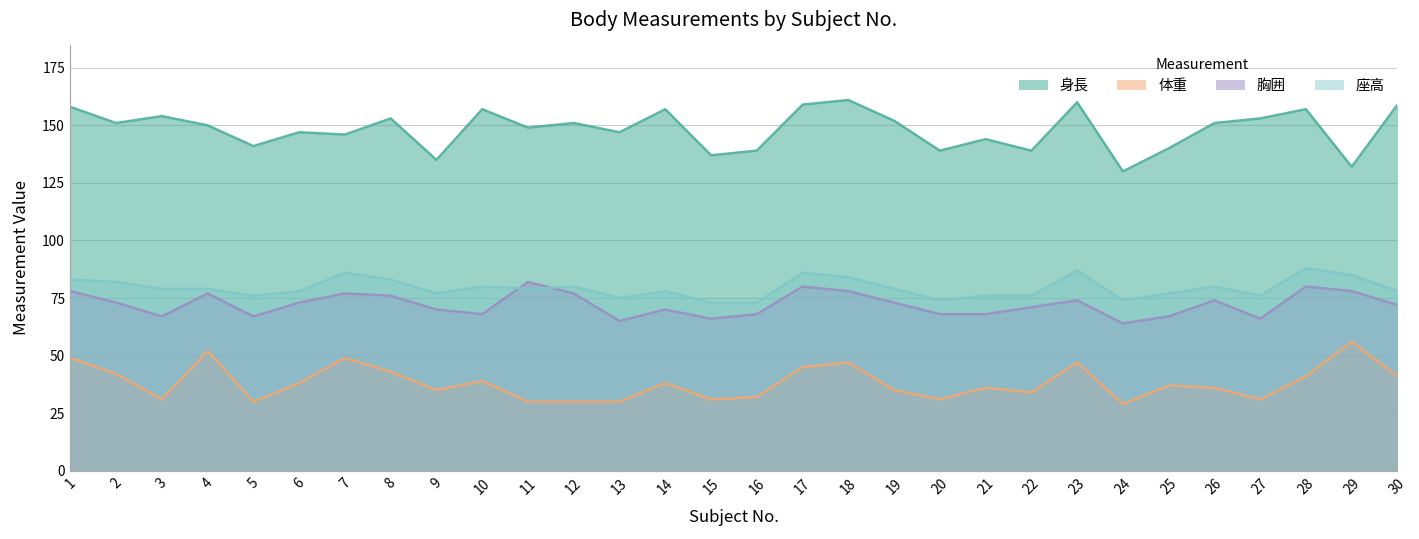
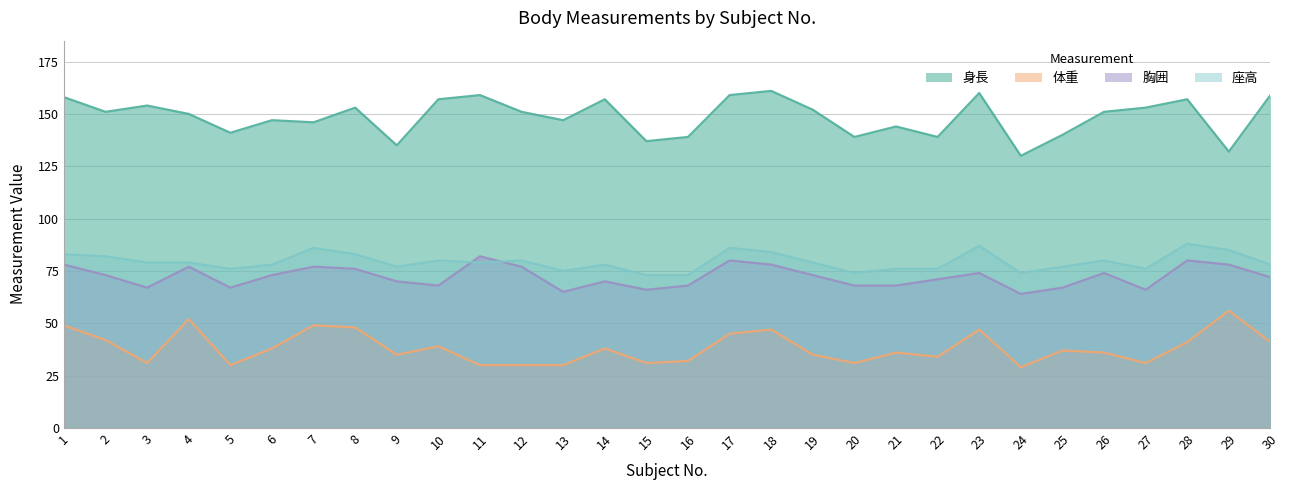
  {
    "身長": {
      "1": 158,
      "2": 151,
      "3": 154,
      "4": 150,
      "5": 141,
      "6": 147,
      "7": 146,
      "8": 153,
      "9": 135,
      "10": 157,
-     "11": 149,
+     "11": 159,
      "12": 151,
      "13": 147,
      "14": 157,
      "15": 137,
      "16": 139,
      "17": 159,
      "18": 161,
      "19": 152,
      "20": 139,
      "21": 144,
      "22": 139,
      "23": 160,
      "24": 130,
      "25": 140,
      "26": 151,
      "27": 153,
      "28": 157,
      "29": 132,
      "30": 159
    },
    "体重": {
      "1": 49,
      "2": 42,
      "3": 31,
      "4": 52,
      "5": 30,
      "6": 38,
      "7": 49,
-     "8": 43,
+     "8": 48,
      "9": 35,
      "10": 39,
      "11": 30,
      "12": 30,
      "13": 30,
      "14": 38,
      "15": 31,
      "16": 32,
      "17": 45,
      "18": 47,
      "19": 35,
      "20": 31,
      "21": 36,
      "22": 34,
      "23": 47,
      "24": 29,
      "25": 37,
      "26": 36,
      "27": 31,
      "28": 41,
      "29": 56,
      "30": 41
    }
  }
